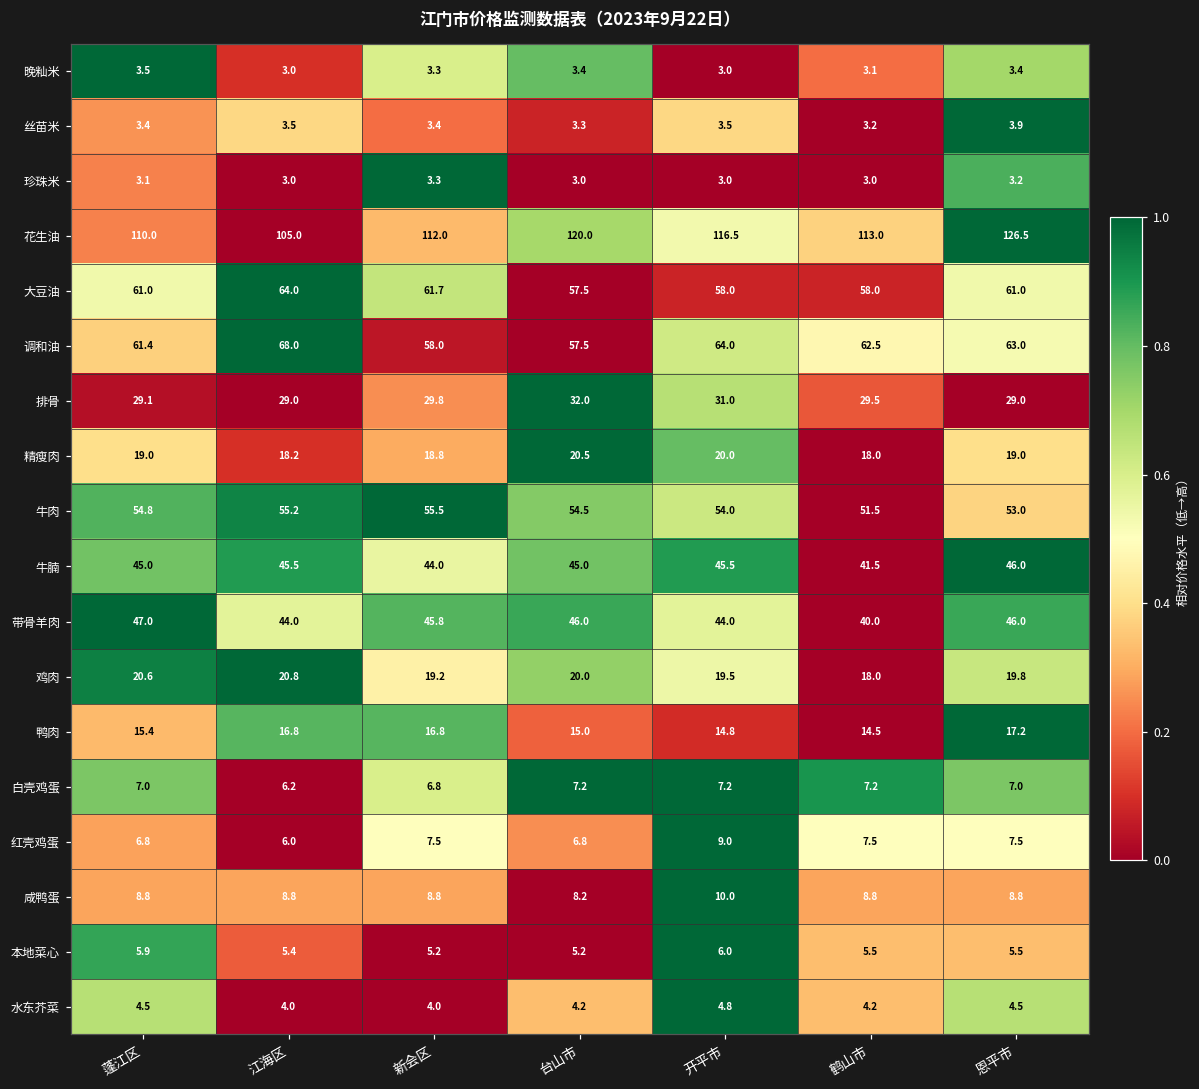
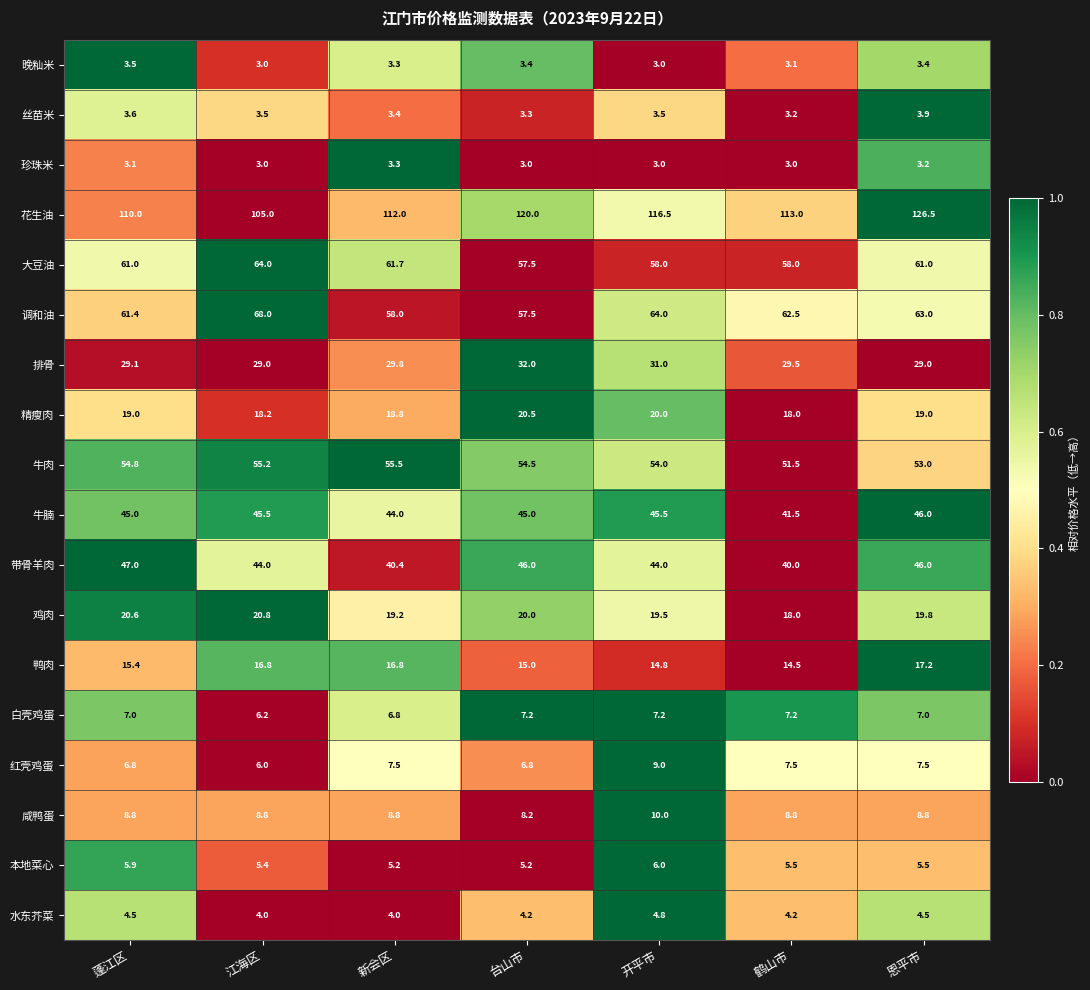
  {
    "晚籼米": {
      "蓬江区": 3.5,
      "江海区": 3.0,
      "新会区": 3.3,
      "台山市": 3.4,
      "开平市": 3.0,
      "鹤山市": 3.1,
      "恩平市": 3.4
    },
    "丝苗米": {
-     "蓬江区": 3.4,
+     "蓬江区": 3.6,
      "江海区": 3.5,
      "新会区": 3.4,
      "台山市": 3.3,
      "开平市": 3.5,
      "鹤山市": 3.2,
      "恩平市": 3.9
    },
    "珍珠米": {
      "蓬江区": 3.1,
      "江海区": 3.0,
      "新会区": 3.3,
      "台山市": 3.0,
      "开平市": 3.0,
      "鹤山市": 3.0,
      "恩平市": 3.2
    },
    "花生油": {
      "蓬江区": 110.0,
      "江海区": 105.0,
      "新会区": 112.0,
      "台山市": 120.0,
      "开平市": 116.5,
      "鹤山市": 113.0,
      "恩平市": 126.5
    },
    "大豆油": {
      "蓬江区": 61.0,
      "江海区": 64.0,
      "新会区": 61.7,
      "台山市": 57.5,
      "开平市": 58.0,
      "鹤山市": 58.0,
      "恩平市": 61.0
    },
    "调和油": {
      "蓬江区": 61.4,
      "江海区": 68.0,
      "新会区": 58.0,
      "台山市": 57.5,
      "开平市": 64.0,
      "鹤山市": 62.5,
      "恩平市": 63.0
    },
    "排骨": {
      "蓬江区": 29.1,
      "江海区": 29.0,
      "新会区": 29.8,
      "台山市": 32.0,
      "开平市": 31.0,
      "鹤山市": 29.5,
      "恩平市": 29.0
    },
    "精瘦肉": {
      "蓬江区": 19.0,
      "江海区": 18.2,
      "新会区": 18.8,
      "台山市": 20.5,
      "开平市": 20.0,
      "鹤山市": 18.0,
      "恩平市": 19.0
    },
    "牛肉": {
      "蓬江区": 54.8,
      "江海区": 55.2,
      "新会区": 55.5,
      "台山市": 54.5,
      "开平市": 54.0,
      "鹤山市": 51.5,
      "恩平市": 53.0
    },
    "牛腩": {
      "蓬江区": 45.0,
      "江海区": 45.5,
      "新会区": 44.0,
      "台山市": 45.0,
      "开平市": 45.5,
      "鹤山市": 41.5,
      "恩平市": 46.0
    },
    "带骨羊肉": {
      "蓬江区": 47.0,
      "江海区": 44.0,
-     "新会区": 45.8,
+     "新会区": 40.4,
      "台山市": 46.0,
      "开平市": 44.0,
      "鹤山市": 40.0,
      "恩平市": 46.0
    },
    "鸡肉": {
      "蓬江区": 20.6,
      "江海区": 20.8,
      "新会区": 19.2,
      "台山市": 20.0,
      "开平市": 19.5,
      "鹤山市": 18.0,
      "恩平市": 19.8
    },
    "鸭肉": {
      "蓬江区": 15.4,
      "江海区": 16.8,
      "新会区": 16.8,
      "台山市": 15.0,
      "开平市": 14.8,
      "鹤山市": 14.5,
      "恩平市": 17.2
    },
    "白壳鸡蛋": {
      "蓬江区": 7.0,
      "江海区": 6.2,
      "新会区": 6.8,
      "台山市": 7.2,
      "开平市": 7.2,
      "鹤山市": 7.2,
      "恩平市": 7.0
    },
    "红壳鸡蛋": {
      "蓬江区": 6.8,
      "江海区": 6.0,
      "新会区": 7.5,
      "台山市": 6.8,
      "开平市": 9.0,
      "鹤山市": 7.5,
      "恩平市": 7.5
    },
    "咸鸭蛋": {
      "蓬江区": 8.8,
      "江海区": 8.8,
      "新会区": 8.8,
      "台山市": 8.2,
      "开平市": 10.0,
      "鹤山市": 8.8,
      "恩平市": 8.8
    },
    "本地菜心": {
      "蓬江区": 5.9,
      "江海区": 5.4,
      "新会区": 5.2,
      "台山市": 5.2,
      "开平市": 6.0,
      "鹤山市": 5.5,
      "恩平市": 5.5
    },
    "水东芥菜": {
      "蓬江区": 4.5,
      "江海区": 4.0,
      "新会区": 4.0,
      "台山市": 4.2,
      "开平市": 4.8,
      "鹤山市": 4.2,
      "恩平市": 4.5
    }
  }
